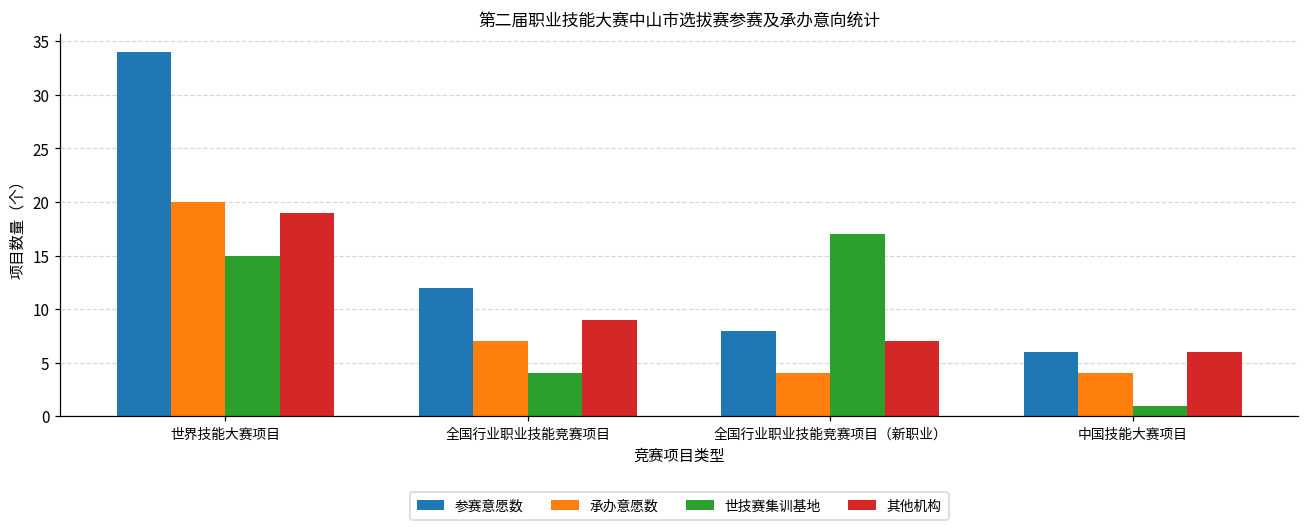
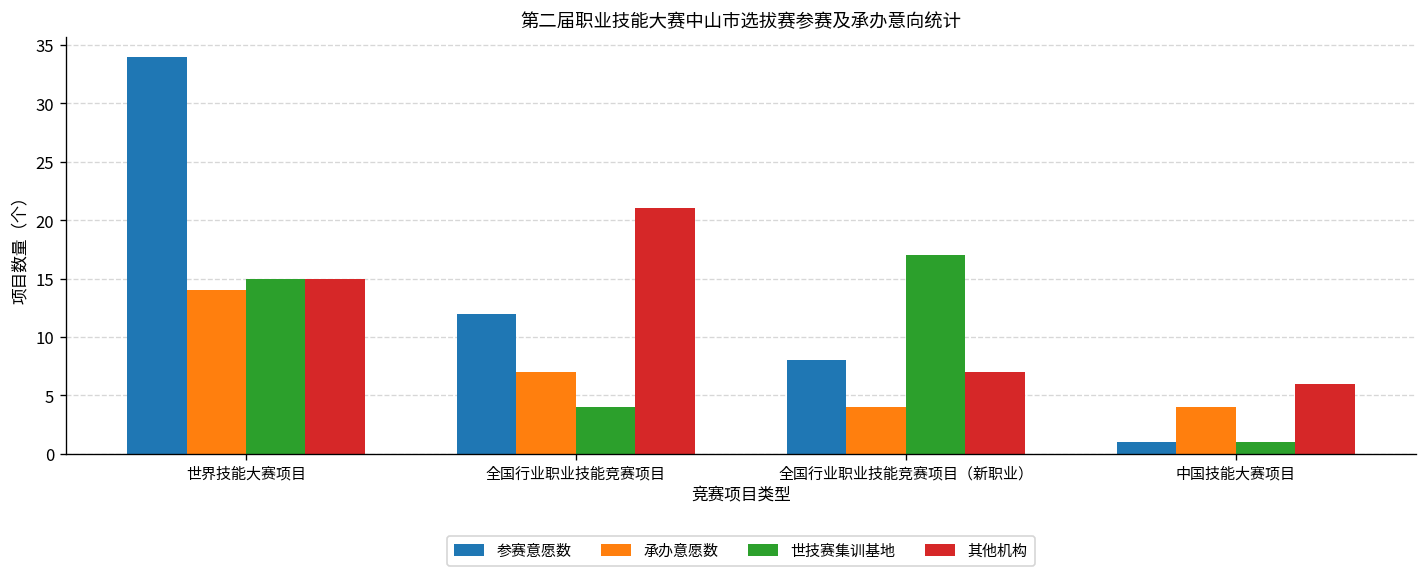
  {
    "参赛意愿数": {
      "世界技能大赛项目": 34,
      "全国行业职业技能竞赛项目": 12,
      "全国行业职业技能竞赛项目（新职业）": 8,
-     "中国技能大赛项目": 6
+     "中国技能大赛项目": 1
    },
    "承办意愿数": {
-     "世界技能大赛项目": 20,
+     "世界技能大赛项目": 14,
      "全国行业职业技能竞赛项目": 7,
      "全国行业职业技能竞赛项目（新职业）": 4,
      "中国技能大赛项目": 4
    },
    "世技赛集训基地": {
      "世界技能大赛项目": 15,
      "全国行业职业技能竞赛项目": 4,
      "全国行业职业技能竞赛项目（新职业）": 17,
      "中国技能大赛项目": 1
    },
    "其他机构": {
-     "世界技能大赛项目": 19,
-     "全国行业职业技能竞赛项目": 9,
+     "世界技能大赛项目": 15,
+     "全国行业职业技能竞赛项目": 21,
      "全国行业职业技能竞赛项目（新职业）": 7,
      "中国技能大赛项目": 6
    }
  }
